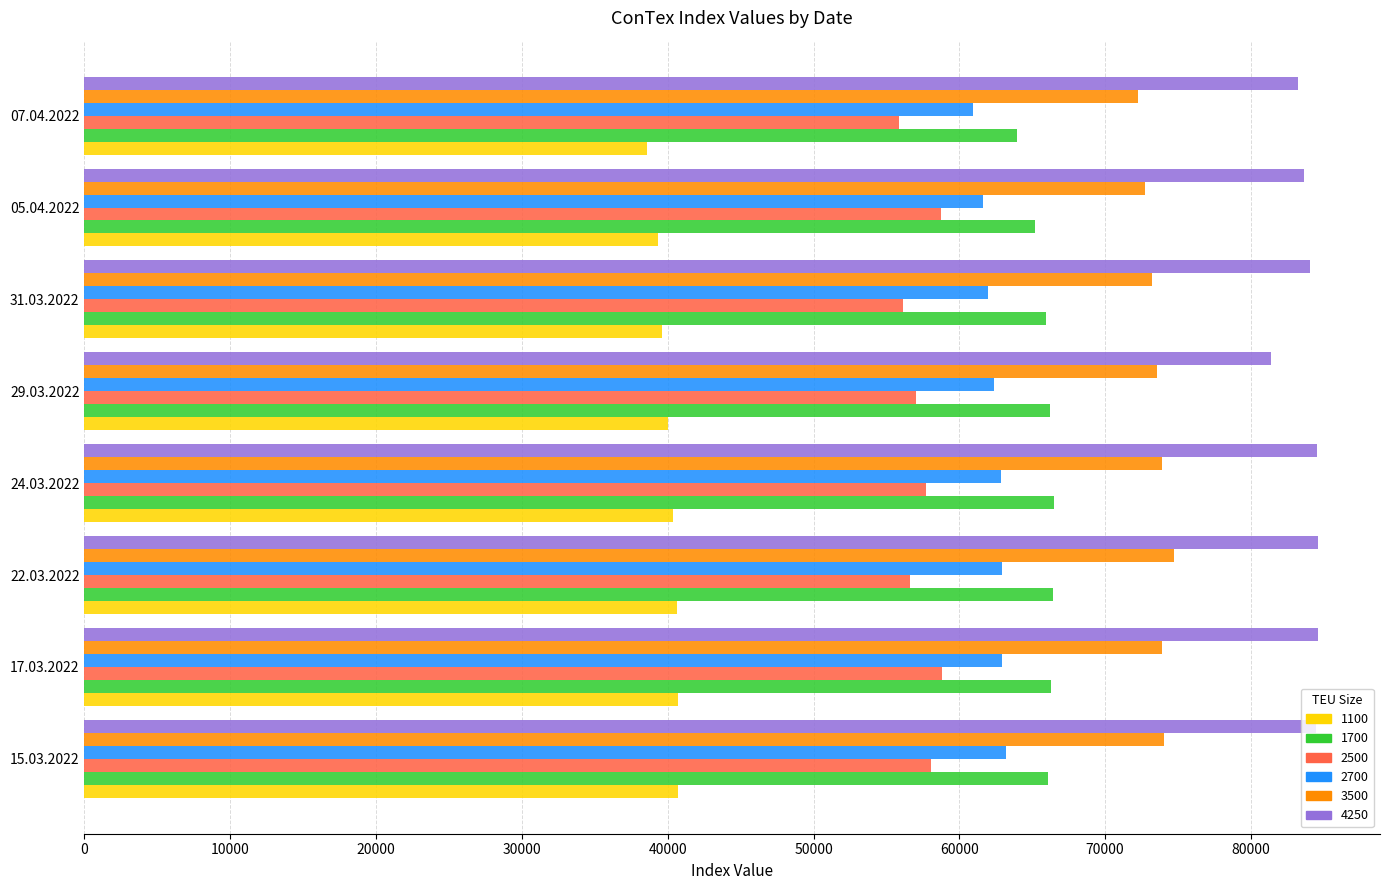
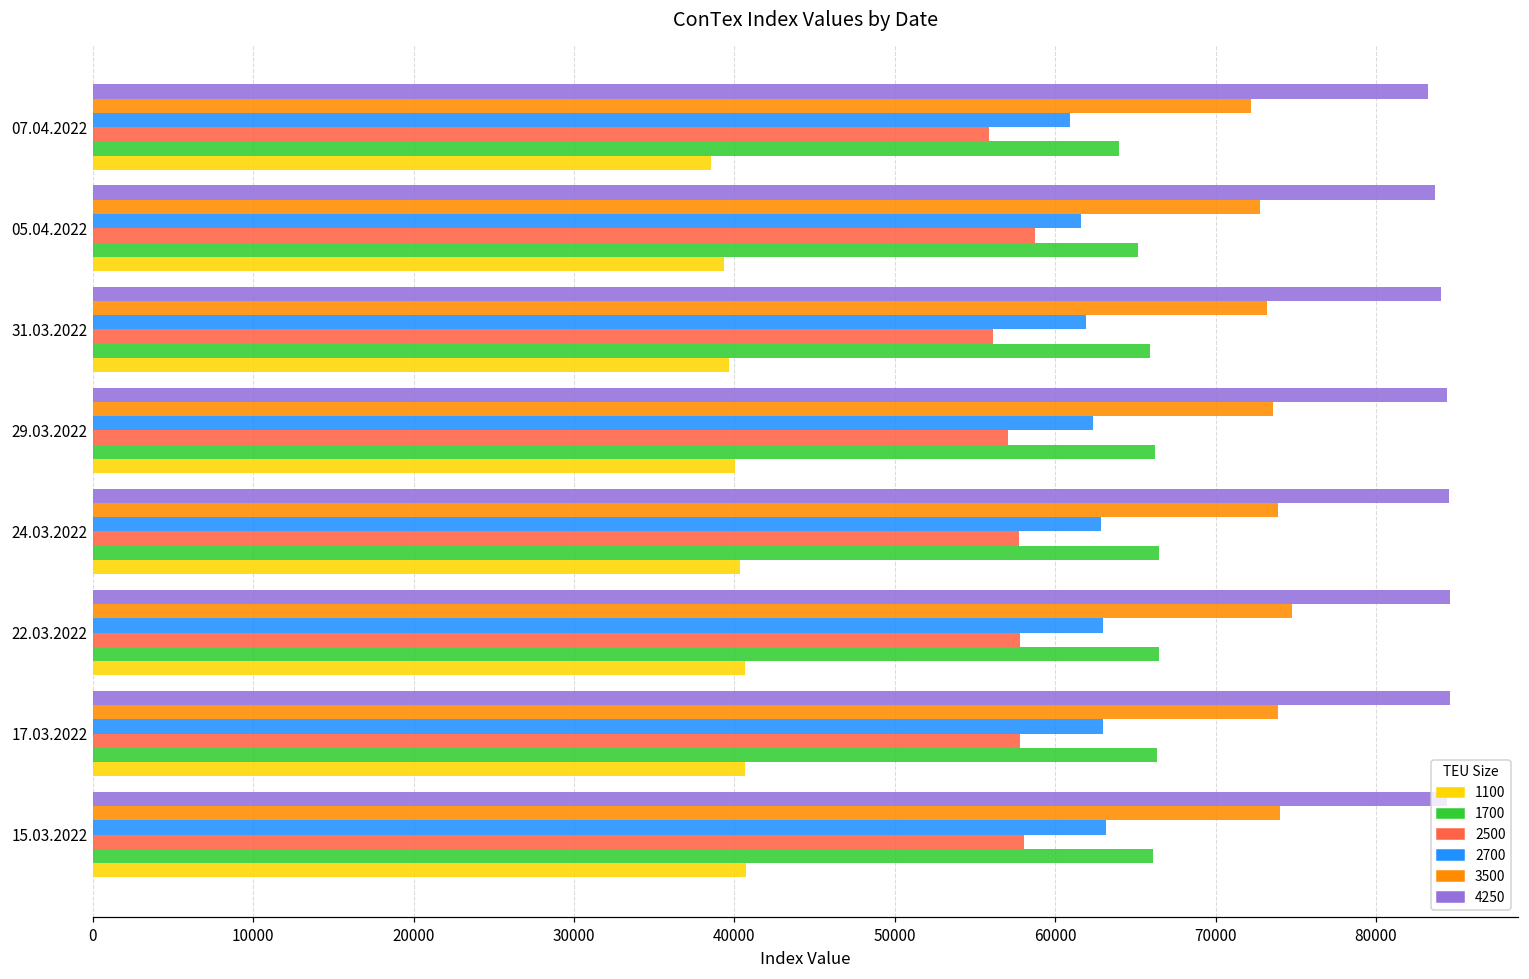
  {
    "1100": {
      "07.04.2022": 38600,
      "05.04.2022": 39400,
      "31.03.2022": 39600,
      "29.03.2022": 40000,
      "24.03.2022": 40300,
      "22.03.2022": 40600,
      "17.03.2022": 40700,
      "15.03.2022": 40700
    },
    "1700": {
      "07.04.2022": 64000,
      "05.04.2022": 65200,
      "31.03.2022": 65900,
      "29.03.2022": 66200,
      "24.03.2022": 66500,
      "22.03.2022": 66500,
      "17.03.2022": 66300,
      "15.03.2022": 66100
    },
    "2500": {
      "07.04.2022": 55900,
      "05.04.2022": 58700,
      "31.03.2022": 56100,
      "29.03.2022": 57000,
      "24.03.2022": 57700,
-     "22.03.2022": 56600,
-     "17.03.2022": 58800,
+     "22.03.2022": 57800,
+     "17.03.2022": 57800,
      "15.03.2022": 58000
    },
    "2700": {
      "07.04.2022": 60900,
      "05.04.2022": 61600,
      "31.03.2022": 61900,
      "29.03.2022": 62400,
      "24.03.2022": 62900,
      "22.03.2022": 63000,
      "17.03.2022": 63000,
      "15.03.2022": 63200
    },
    "3500": {
      "07.04.2022": 72200,
      "05.04.2022": 72800,
      "31.03.2022": 73200,
      "29.03.2022": 73600,
      "24.03.2022": 73900,
      "22.03.2022": 74700,
      "17.03.2022": 73900,
      "15.03.2022": 74000
    },
    "4250": {
      "07.04.2022": 83200,
      "05.04.2022": 83600,
      "31.03.2022": 84000,
-     "29.03.2022": 81400,
+     "29.03.2022": 84400,
      "24.03.2022": 84500,
      "22.03.2022": 84600,
      "17.03.2022": 84600
    }
  }
